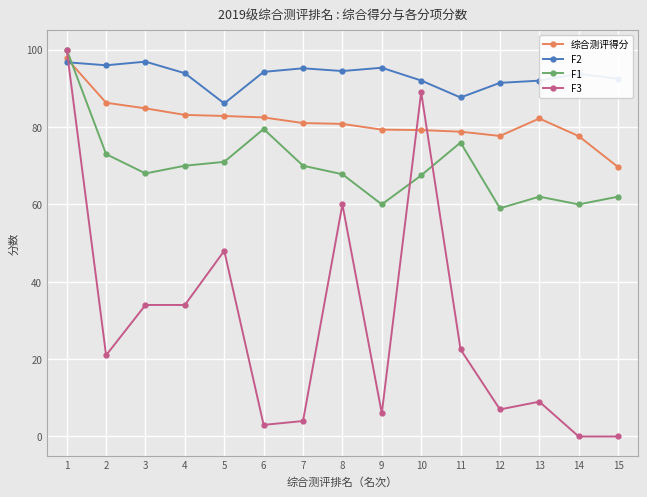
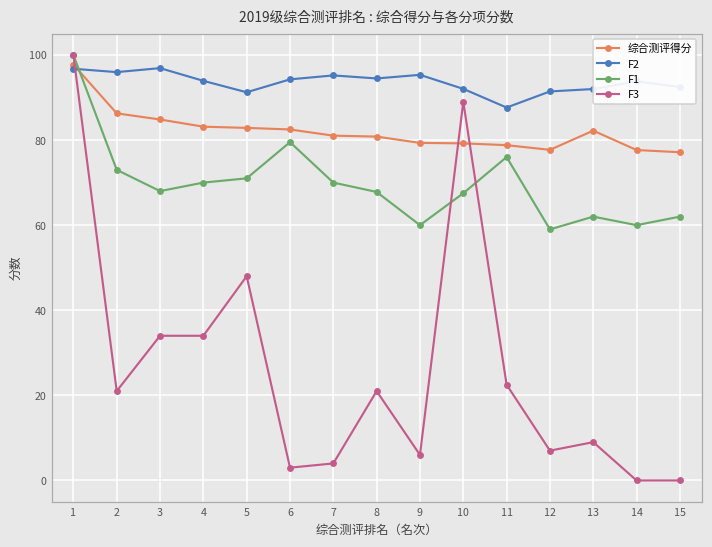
  {
    "综合测评得分": {
      "1": 98,
      "2": 86,
      "3": 85,
      "4": 83,
      "5": 83,
      "6": 82,
      "7": 81,
      "8": 81,
      "9": 79,
      "10": 79,
      "11": 79,
      "12": 78,
      "13": 82,
      "14": 78,
-     "15": 70
+     "15": 77
    },
    "F2": {
      "1": 97,
      "2": 96,
      "3": 97,
      "4": 94,
-     "5": 86,
+     "5": 91,
      "6": 94,
      "7": 95,
      "8": 94,
      "9": 95,
      "10": 92,
      "11": 88,
      "12": 91,
      "13": 92
    },
    "F1": {
      "2": 73,
      "3": 68,
      "4": 70,
      "5": 71,
      "6": 80,
      "7": 70,
      "8": 68,
      "9": 60,
      "10": 68,
      "11": 76,
      "12": 59,
      "13": 62,
      "14": 60,
      "15": 62
    },
    "F3": {
      "2": 21,
      "3": 34,
      "4": 34,
      "5": 48,
      "6": 3,
      "7": 4,
-     "8": 60,
+     "8": 21,
      "9": 6,
      "10": 89,
      "11": 23,
      "12": 7,
      "13": 9,
      "14": 0,
      "15": 0
    }
  }
